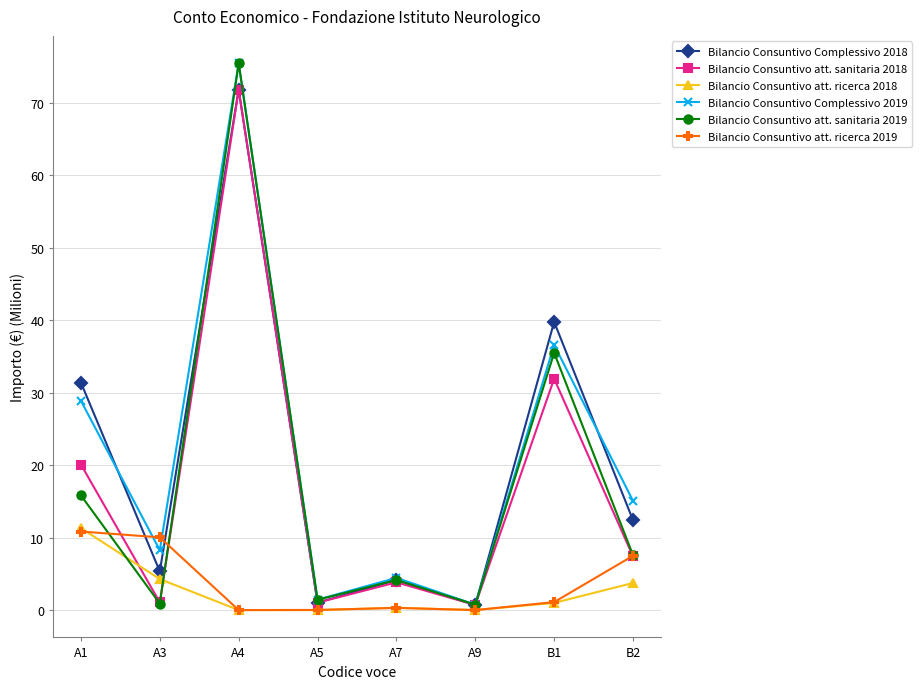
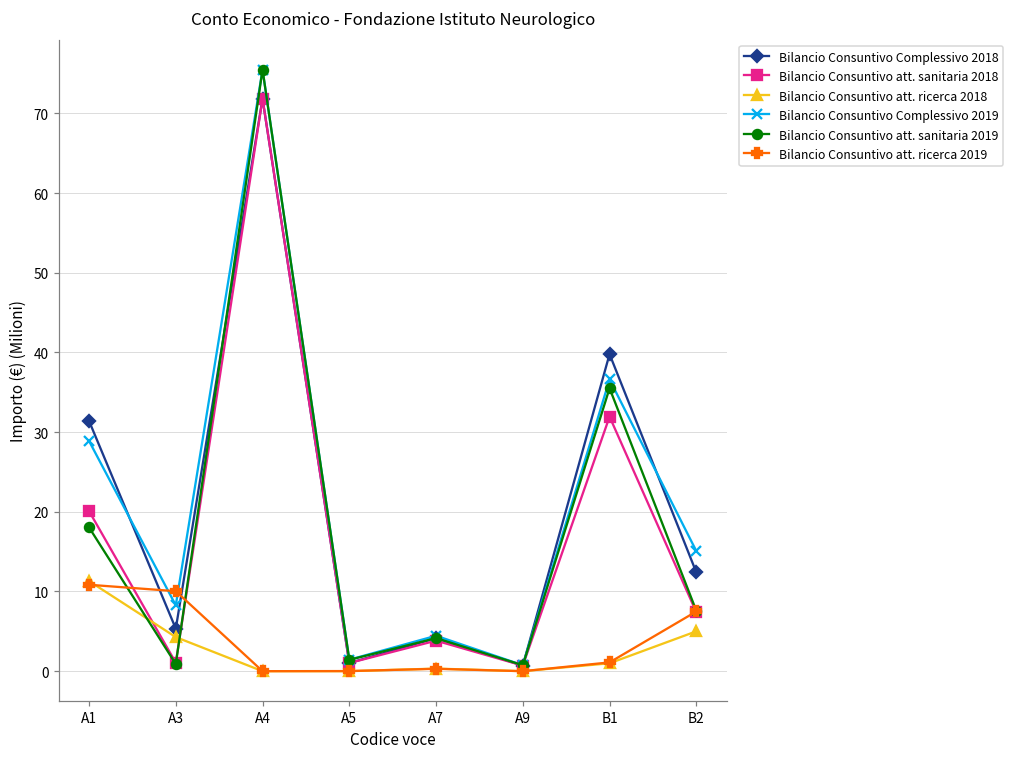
  {
    "Bilancio Consuntivo Complessivo 2018": {
      "A1": 31,
      "A3": 5,
      "B1": 40,
      "B2": 12
    },
    "Bilancio Consuntivo att. sanitaria 2018": {
      "A1": 20,
      "B1": 32
    },
    "Bilancio Consuntivo att. ricerca 2018": {
      "A1": 11,
      "A3": 4,
-     "B2": 4
+     "B2": 5
    },
    "Bilancio Consuntivo Complessivo 2019": {
      "A1": 29,
      "A3": 8,
      "B1": 37,
      "B2": 15
    },
    "Bilancio Consuntivo att. sanitaria 2019": {
-     "A1": 16,
+     "A1": 18,
      "B1": 36
    },
    "Bilancio Consuntivo att. ricerca 2019": {
      "A1": 11,
      "A3": 10
    }
  }
